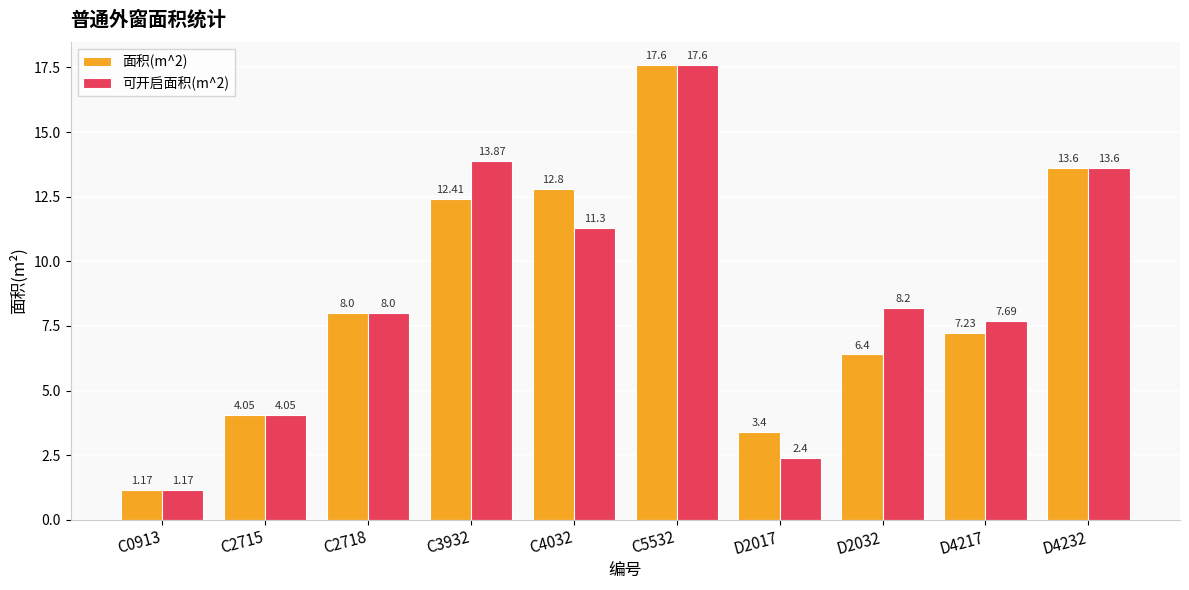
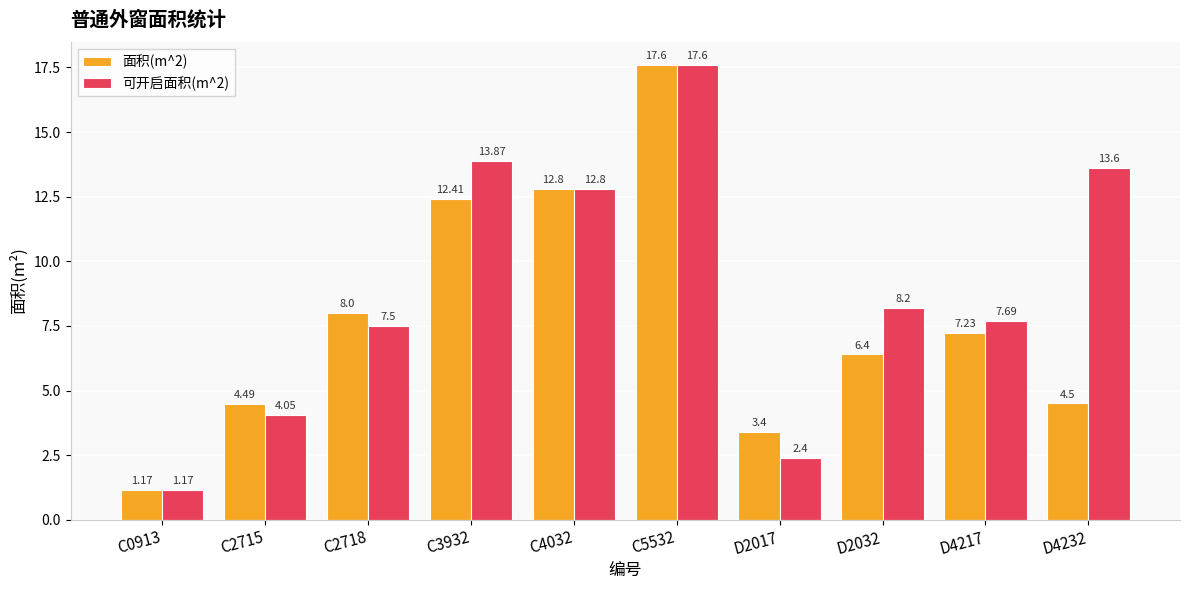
  {
    "面积(m^2)": {
      "C0913": 1.17,
-     "C2715": 4.05,
+     "C2715": 4.49,
      "C2718": 8.0,
      "C3932": 12.41,
      "C4032": 12.8,
      "C5532": 17.6,
      "D2017": 3.4,
      "D2032": 6.4,
      "D4217": 7.23,
-     "D4232": 13.6
+     "D4232": 4.5
    },
    "可开启面积(m^2)": {
      "C0913": 1.17,
      "C2715": 4.05,
-     "C2718": 8.0,
+     "C2718": 7.5,
      "C3932": 13.87,
-     "C4032": 11.3,
+     "C4032": 12.8,
      "C5532": 17.6,
      "D2017": 2.4,
      "D2032": 8.2,
      "D4217": 7.69,
      "D4232": 13.6
    }
  }
